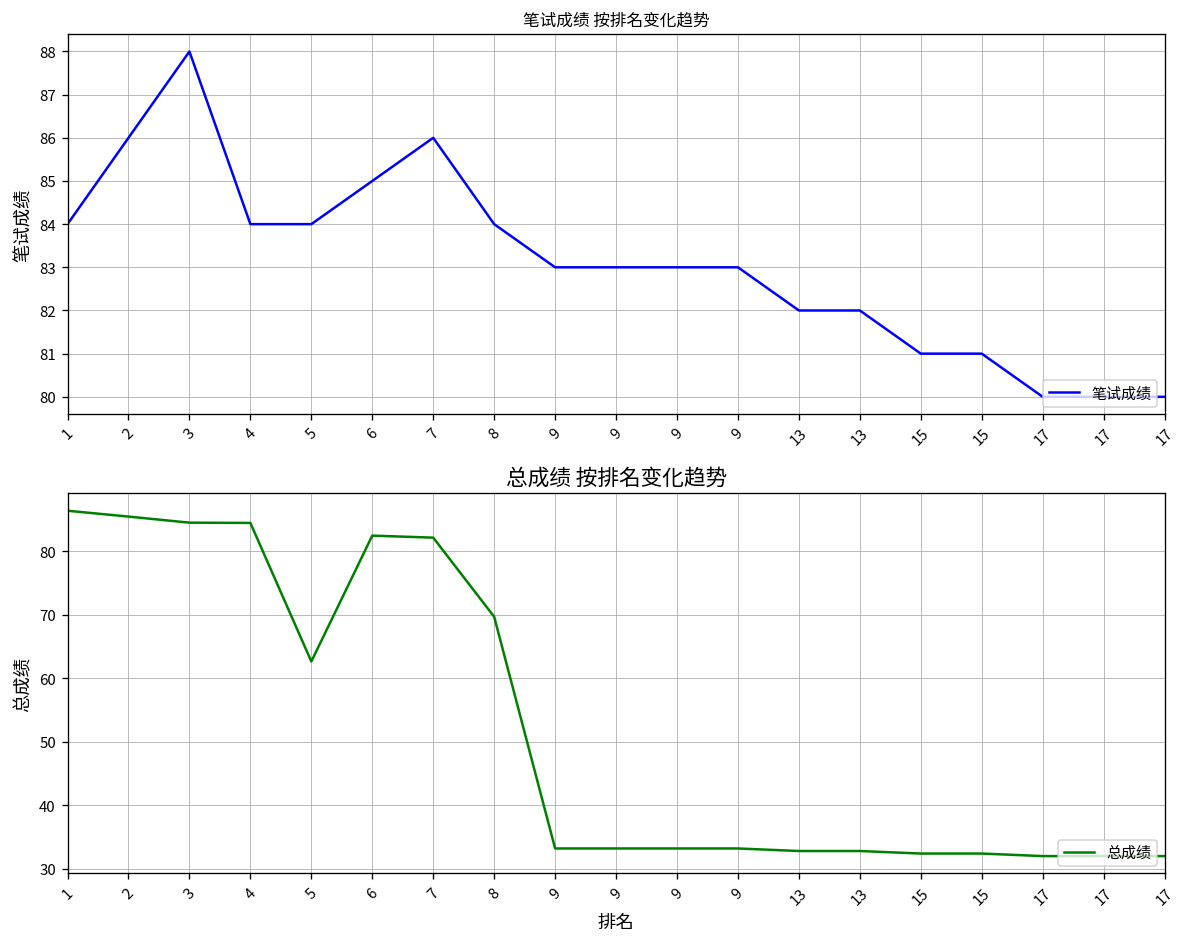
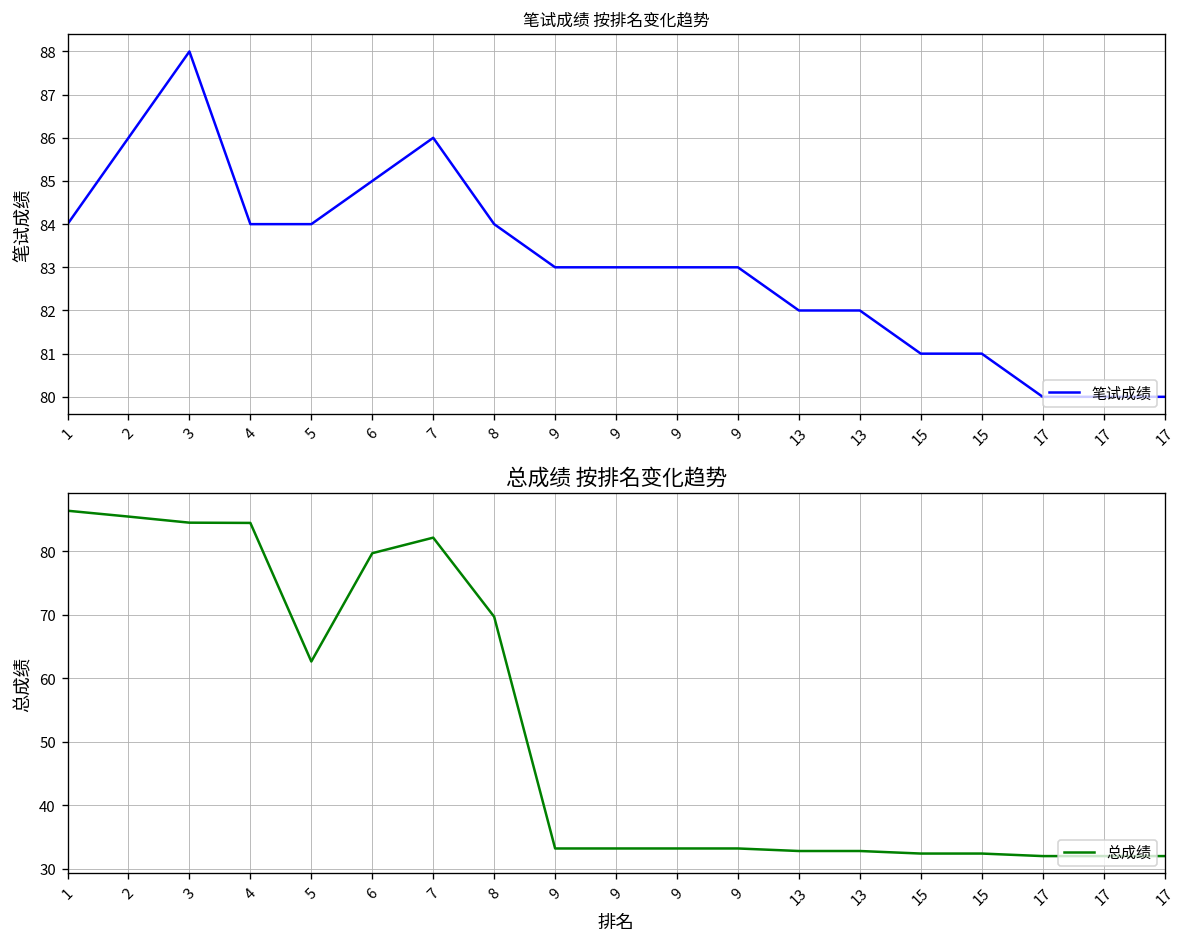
  {
    "笔试成绩 按排名变化趋势": {
      "1": 84.0,
      "2": 86.0,
      "3": 88.0,
      "4": 84.0,
      "5": 84.0,
      "6": 85.0,
      "7": 86.0,
      "8": 84.0
    },
    "总成绩 按排名变化趋势": {
      "1": 86,
      "2": 85,
      "3": 85,
      "4": 84,
      "5": 63,
-     "6": 82,
+     "6": 80,
      "7": 82,
      "8": 70
    }
  }
